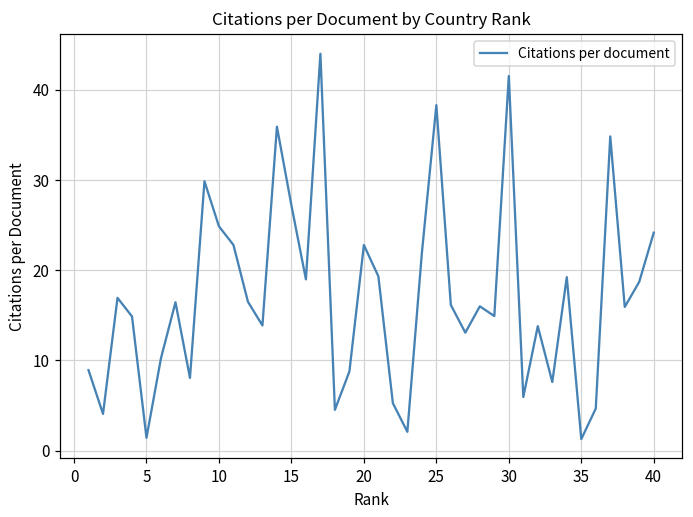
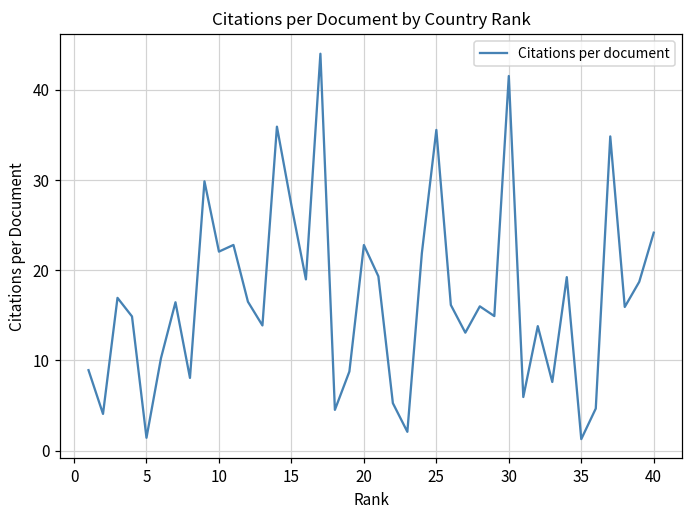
  {
    "5": 1,
-   "10": 25,
+   "10": 22,
    "15": 27,
    "20": 23,
-   "25": 38,
+   "25": 36,
    "30": 42,
    "35": 1,
    "40": 24
  }
